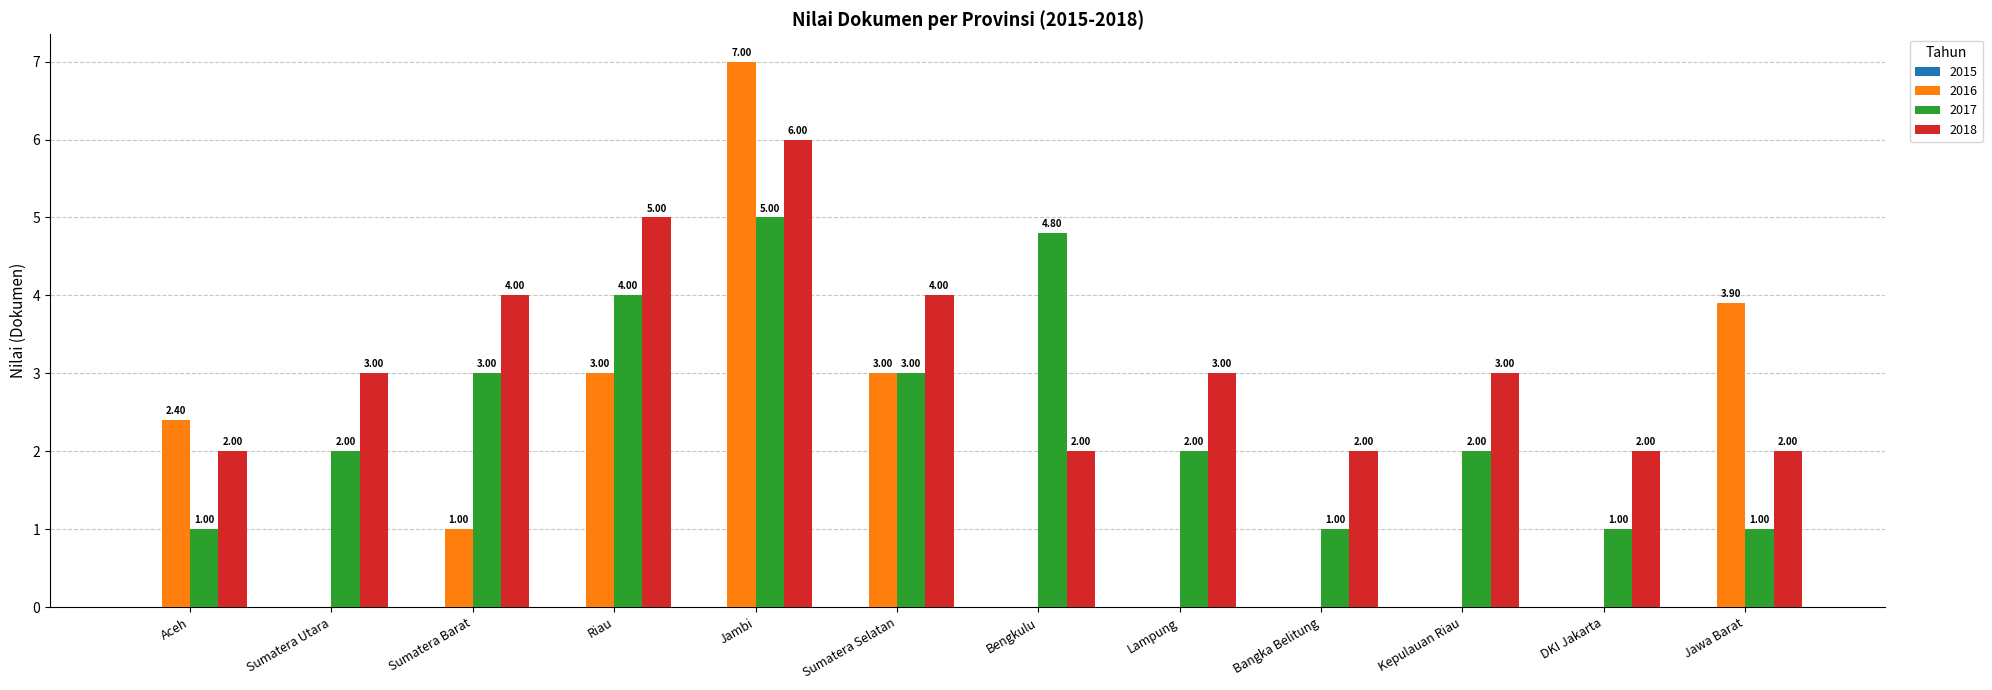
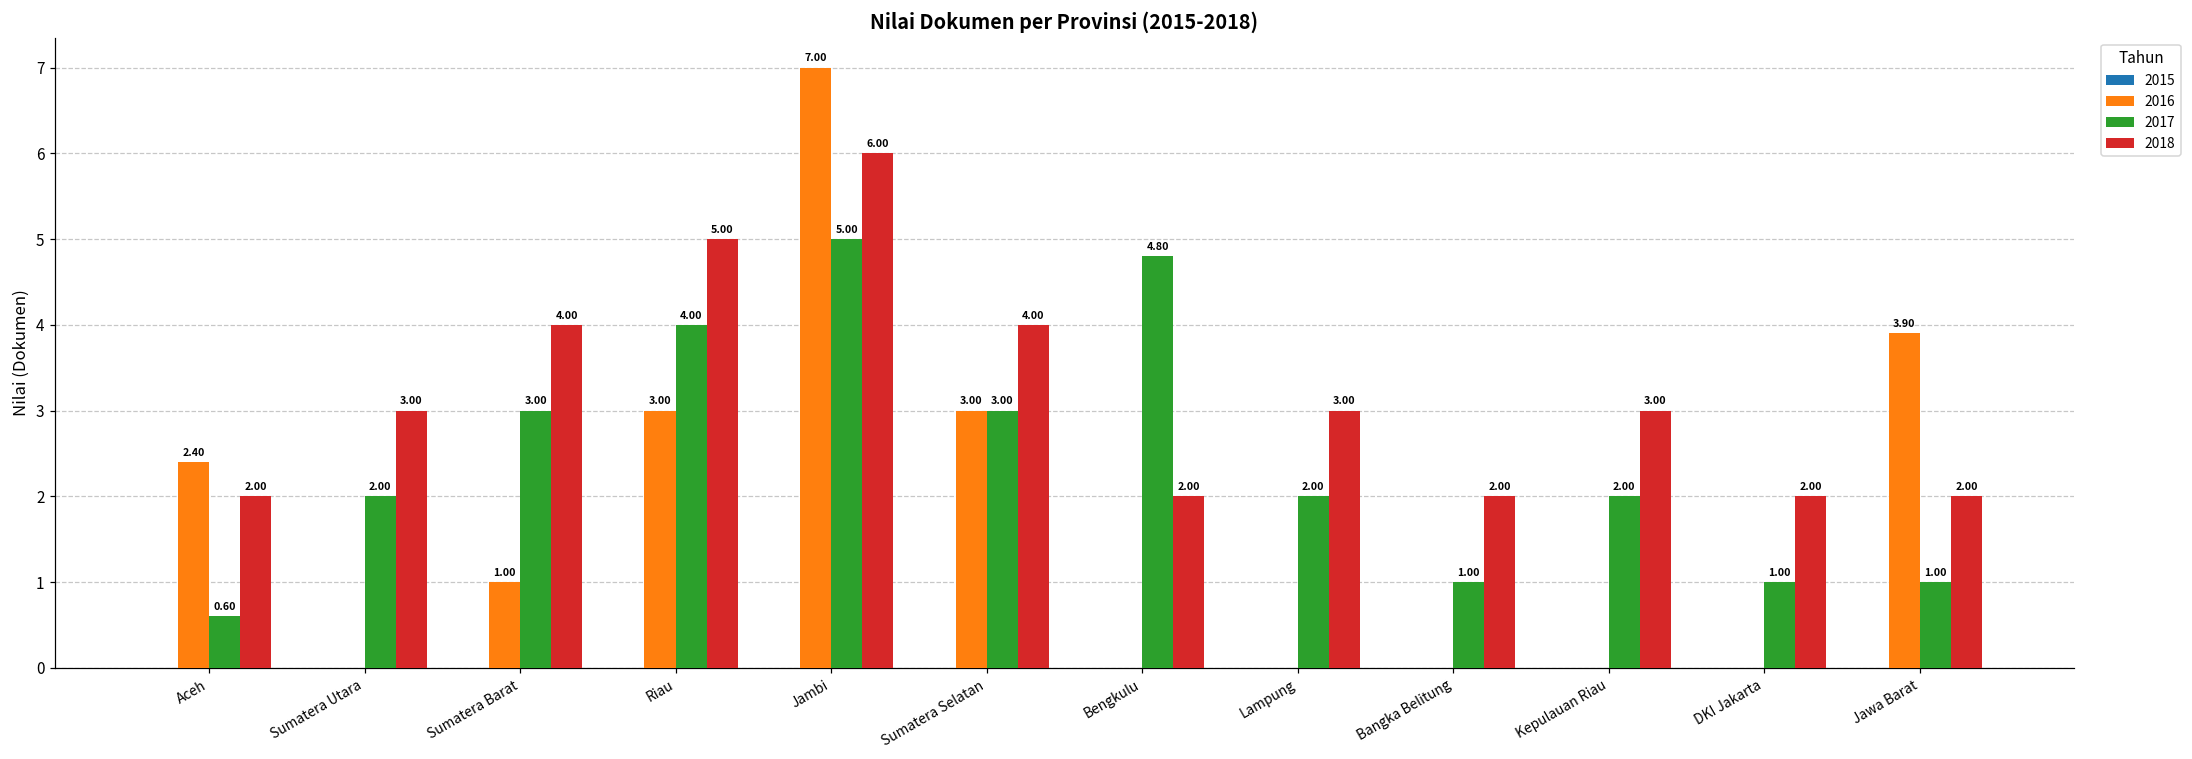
  {
    "2015": {
      "Aceh": 0.0,
      "Sumatera Utara": 0.0,
      "Sumatera Barat": 0.0,
      "Riau": 0.0,
      "Jambi": 0.0,
      "Sumatera Selatan": 0.0,
      "Bengkulu": 0.0,
      "Lampung": 0.0,
      "Bangka Belitung": 0.0,
      "Kepulauan Riau": 0.0,
      "DKI Jakarta": 0.0,
      "Jawa Barat": 0.0
    },
    "2016": {
      "Aceh": 2.40,
      "Sumatera Barat": 1.00,
      "Riau": 3.00,
      "Jambi": 7.00,
      "Sumatera Selatan": 3.00,
      "Jawa Barat": 3.90
    },
    "2017": {
-     "Aceh": 1.00,
+     "Aceh": 0.60,
      "Sumatera Utara": 2.00,
      "Sumatera Barat": 3.00,
      "Riau": 4.00,
      "Jambi": 5.00,
      "Sumatera Selatan": 3.00,
      "Bengkulu": 4.80,
      "Lampung": 2.00,
      "Bangka Belitung": 1.00,
      "Kepulauan Riau": 2.00,
      "DKI Jakarta": 1.00,
      "Jawa Barat": 1.00
    },
    "2018": {
      "Aceh": 2.00,
      "Sumatera Utara": 3.00,
      "Sumatera Barat": 4.00,
      "Riau": 5.00,
      "Jambi": 6.00,
      "Sumatera Selatan": 4.00,
      "Bengkulu": 2.00,
      "Lampung": 3.00,
      "Bangka Belitung": 2.00,
      "Kepulauan Riau": 3.00,
      "DKI Jakarta": 2.00,
      "Jawa Barat": 2.00
    }
  }
